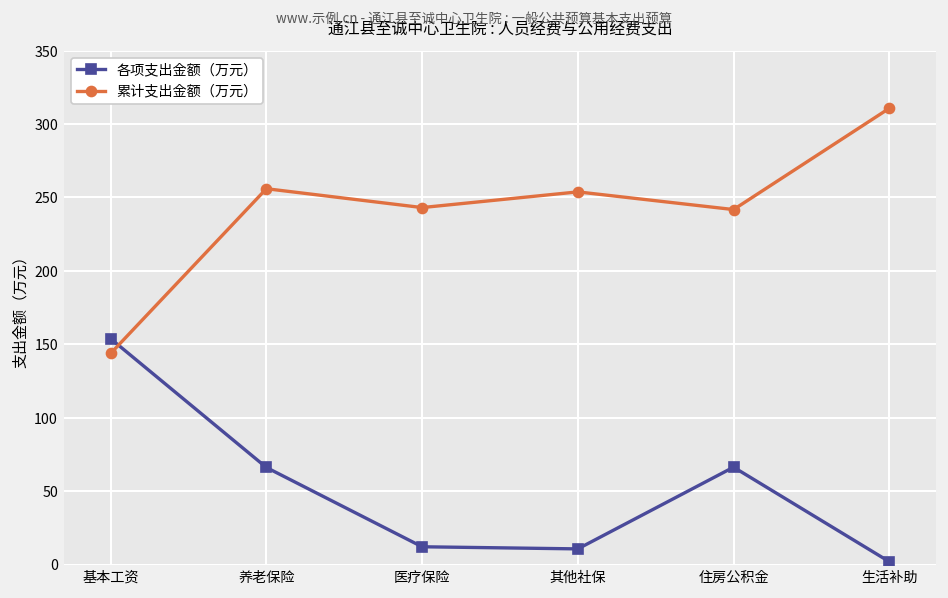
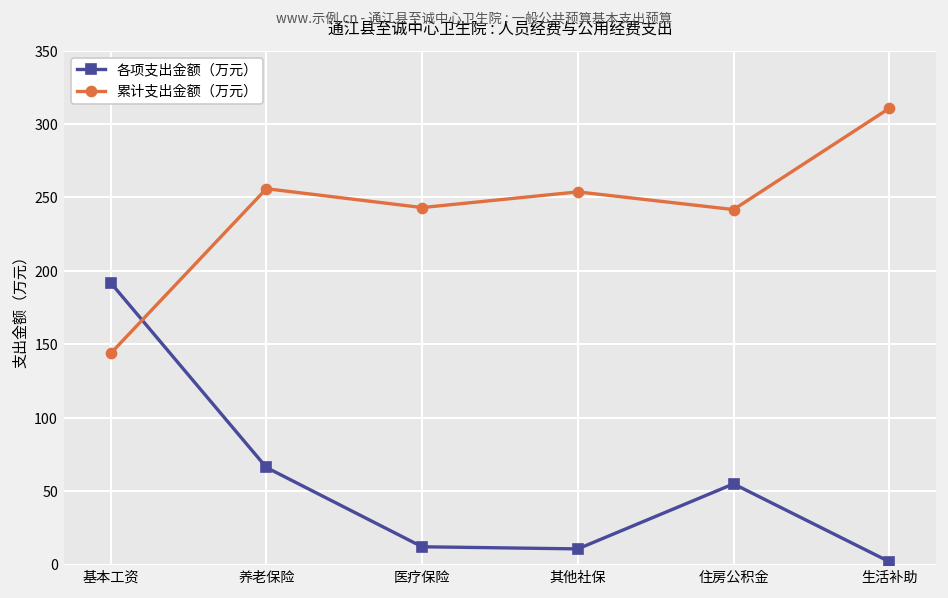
  {
    "各项支出金额（万元）": {
-     "基本工资": 154,
+     "基本工资": 192,
      "养老保险": 66,
      "医疗保险": 12,
      "其他社保": 11,
-     "住房公积金": 66,
+     "住房公积金": 55,
      "生活补助": 2
    },
    "累计支出金额（万元）": {
      "基本工资": 144,
      "养老保险": 256,
      "医疗保险": 243,
      "其他社保": 254,
      "住房公积金": 242,
      "生活补助": 311
    }
  }
